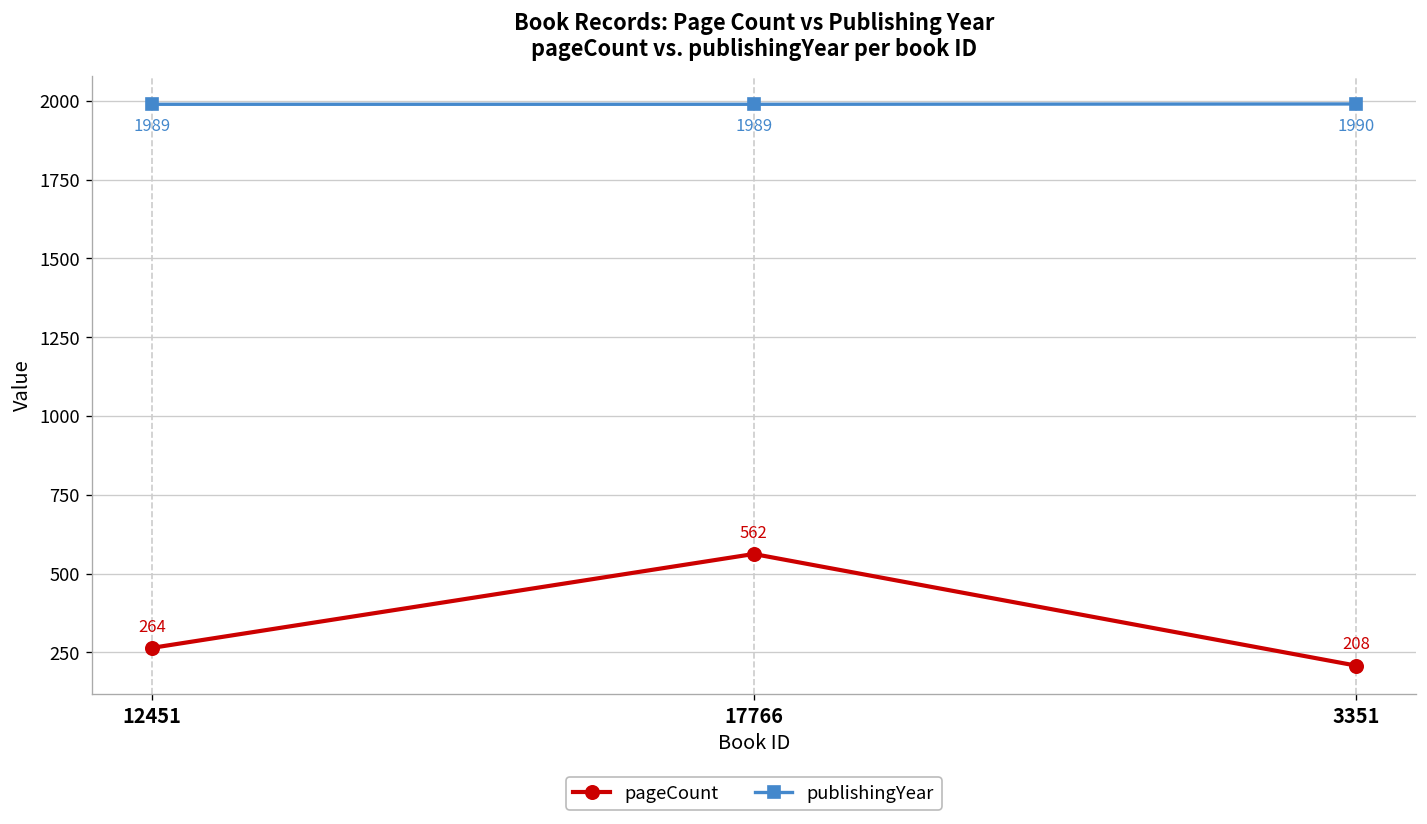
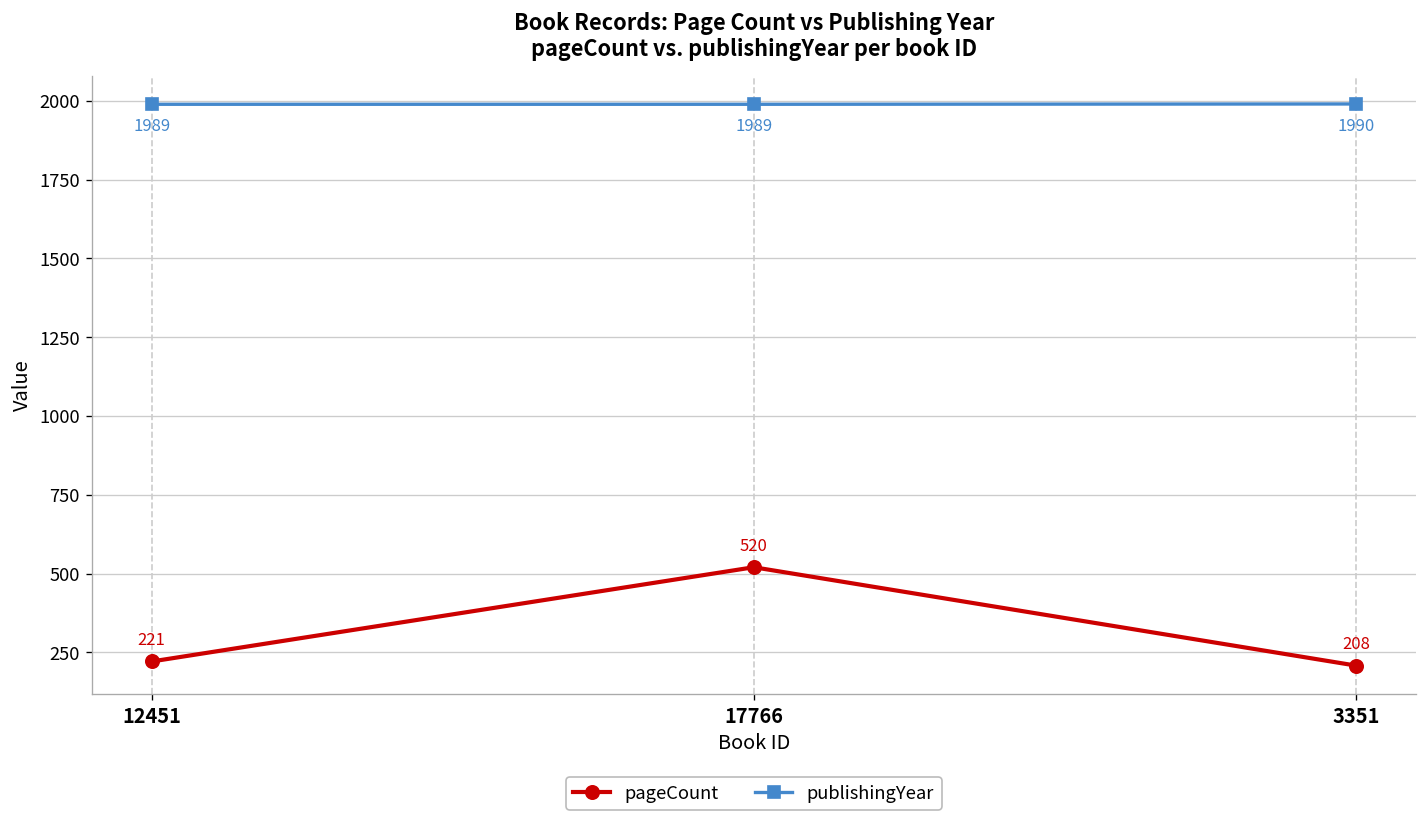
  {
    "pageCount": {
-     "12451": 264,
-     "17766": 562,
+     "12451": 221,
+     "17766": 520,
      "3351": 208
    },
    "publishingYear": {
      "12451": 1989,
      "17766": 1989,
      "3351": 1990
    }
  }
